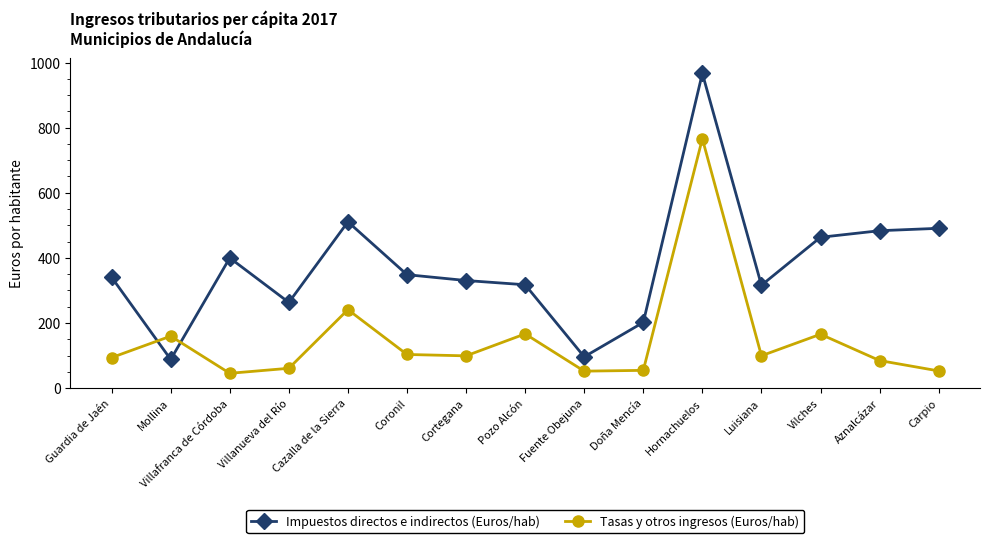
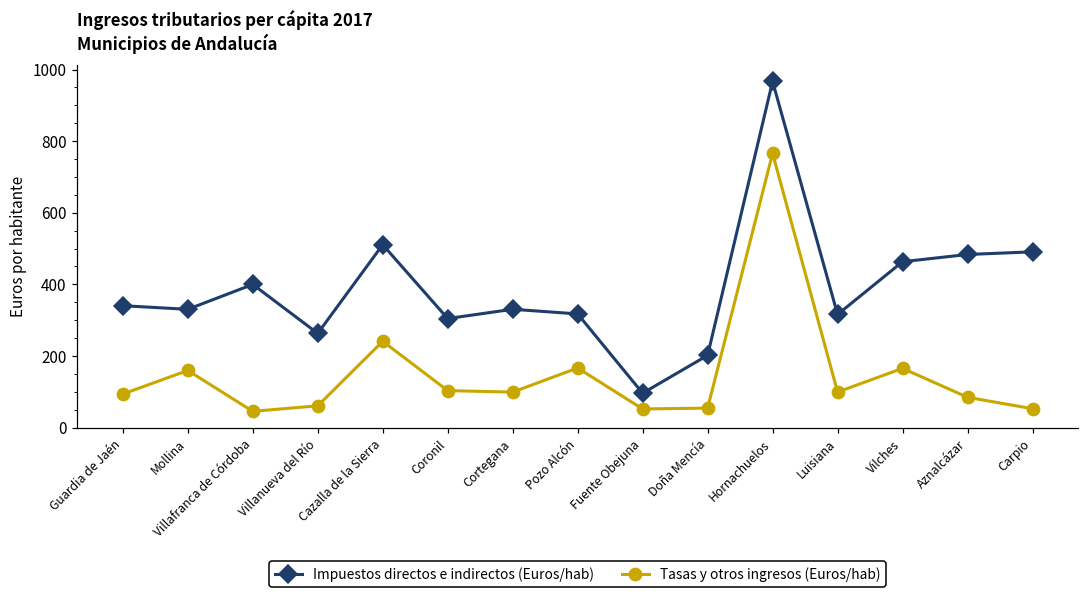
  {
    "Impuestos directos e indirectos (Euros/hab)": {
      "Guardia de Jaén": 340,
-     "Mollina": 90,
+     "Mollina": 330,
      "Villafranca de Córdoba": 400,
      "Villanueva del Río": 260,
      "Cazalla de la Sierra": 510,
-     "Coronil": 350,
+     "Coronil": 300,
      "Cortegana": 330,
      "Pozo Alcón": 320,
      "Fuente Obejuna": 100,
      "Doña Mencía": 200,
      "Hornachuelos": 970,
      "Luisiana": 320,
      "Vilches": 460,
      "Aznalcázar": 480,
      "Carpio": 490
    },
    "Tasas y otros ingresos (Euros/hab)": {
      "Guardia de Jaén": 90,
      "Mollina": 160,
      "Villafranca de Córdoba": 50,
      "Villanueva del Río": 60,
      "Cazalla de la Sierra": 240,
      "Coronil": 100,
      "Cortegana": 100,
      "Pozo Alcón": 170,
      "Fuente Obejuna": 50,
      "Doña Mencía": 50,
      "Hornachuelos": 770,
      "Luisiana": 100,
      "Vilches": 170,
      "Aznalcázar": 80,
      "Carpio": 50
    }
  }
